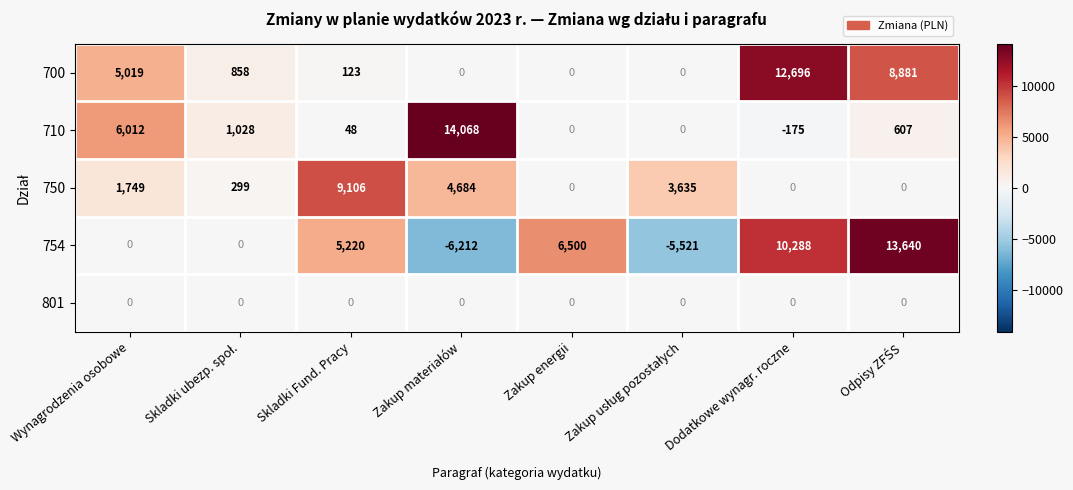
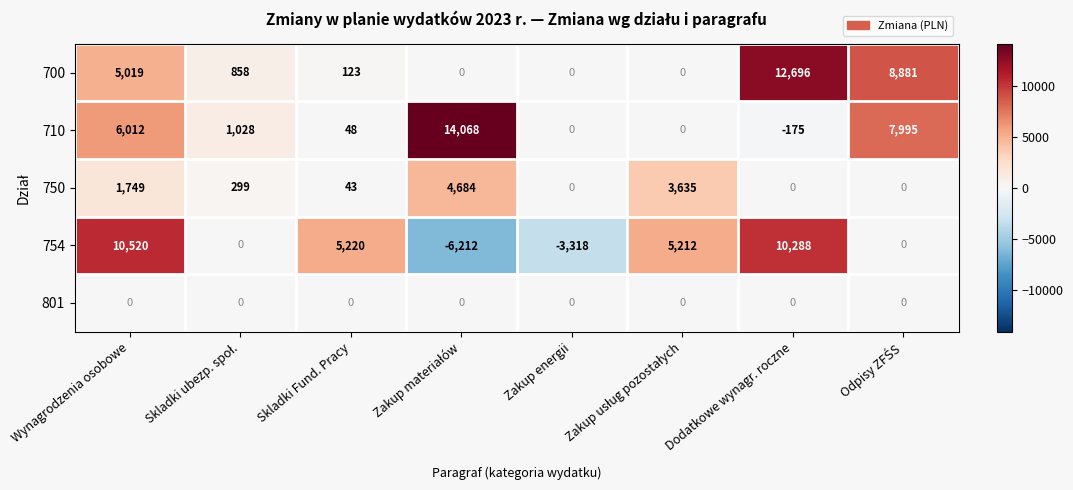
  {
    "700": {
      "Wynagrodzenia osobowe": "5,019",
      "Skladki ubezp. społ.": "858",
      "Skladki Fund. Pracy": "123",
      "Zakup materiałów": "0",
      "Zakup energii": "0",
      "Zakup usług pozostałych": "0",
      "Dodatkowe wynagr. roczne": "12,696",
      "Odpisy ZFŚS": "8,881"
    },
    "710": {
      "Wynagrodzenia osobowe": "6,012",
      "Skladki ubezp. społ.": "1,028",
      "Skladki Fund. Pracy": "48",
      "Zakup materiałów": "14,068",
      "Zakup energii": "0",
      "Zakup usług pozostałych": "0",
      "Dodatkowe wynagr. roczne": "-175",
-     "Odpisy ZFŚS": "607"
+     "Odpisy ZFŚS": "7,995"
    },
    "750": {
      "Wynagrodzenia osobowe": "1,749",
      "Skladki ubezp. społ.": "299",
-     "Skladki Fund. Pracy": "9,106",
+     "Skladki Fund. Pracy": "43",
      "Zakup materiałów": "4,684",
      "Zakup energii": "0",
      "Zakup usług pozostałych": "3,635",
      "Dodatkowe wynagr. roczne": "0",
      "Odpisy ZFŚS": "0"
    },
    "754": {
-     "Wynagrodzenia osobowe": "0",
+     "Wynagrodzenia osobowe": "10,520",
      "Skladki ubezp. społ.": "0",
      "Skladki Fund. Pracy": "5,220",
      "Zakup materiałów": "-6,212",
-     "Zakup energii": "6,500",
-     "Zakup usług pozostałych": "-5,521",
+     "Zakup energii": "-3,318",
+     "Zakup usług pozostałych": "5,212",
      "Dodatkowe wynagr. roczne": "10,288",
-     "Odpisy ZFŚS": "13,640"
+     "Odpisy ZFŚS": "0"
    },
    "801": {
      "Wynagrodzenia osobowe": "0",
      "Skladki ubezp. społ.": "0",
      "Skladki Fund. Pracy": "0",
      "Zakup materiałów": "0",
      "Zakup energii": "0",
      "Zakup usług pozostałych": "0",
      "Dodatkowe wynagr. roczne": "0",
      "Odpisy ZFŚS": "0"
    }
  }
